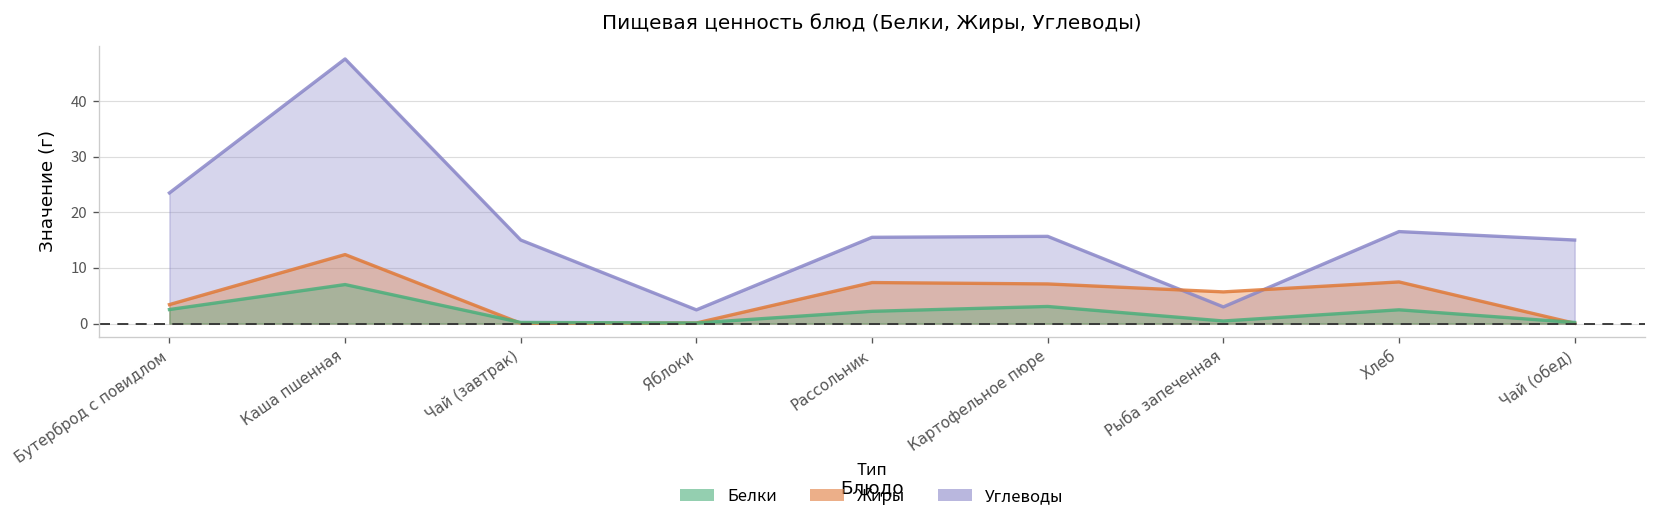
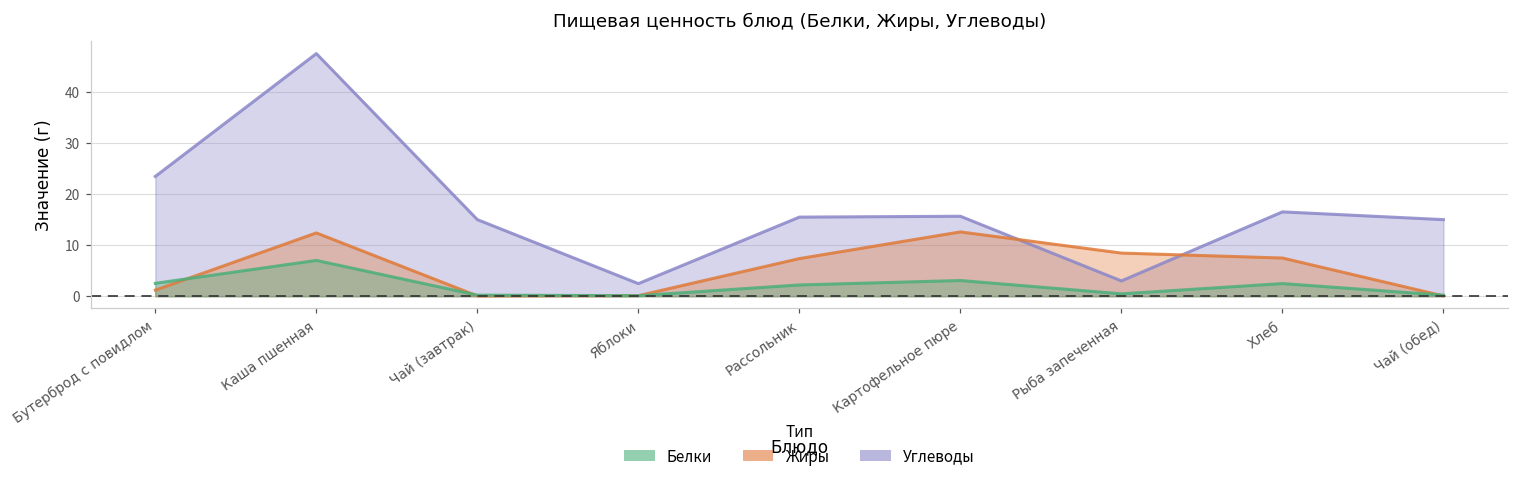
  {
    "Жиры": {
-     "Бутерброд с повидлом": 3,
+     "Бутерброд с повидлом": 1,
      "Каша пшенная": 12,
      "Рассольник": 7,
-     "Картофельное пюре": 7,
-     "Рыба запеченная": 6,
+     "Картофельное пюре": 13,
+     "Рыба запеченная": 8,
      "Хлеб": 7
    }
  }
